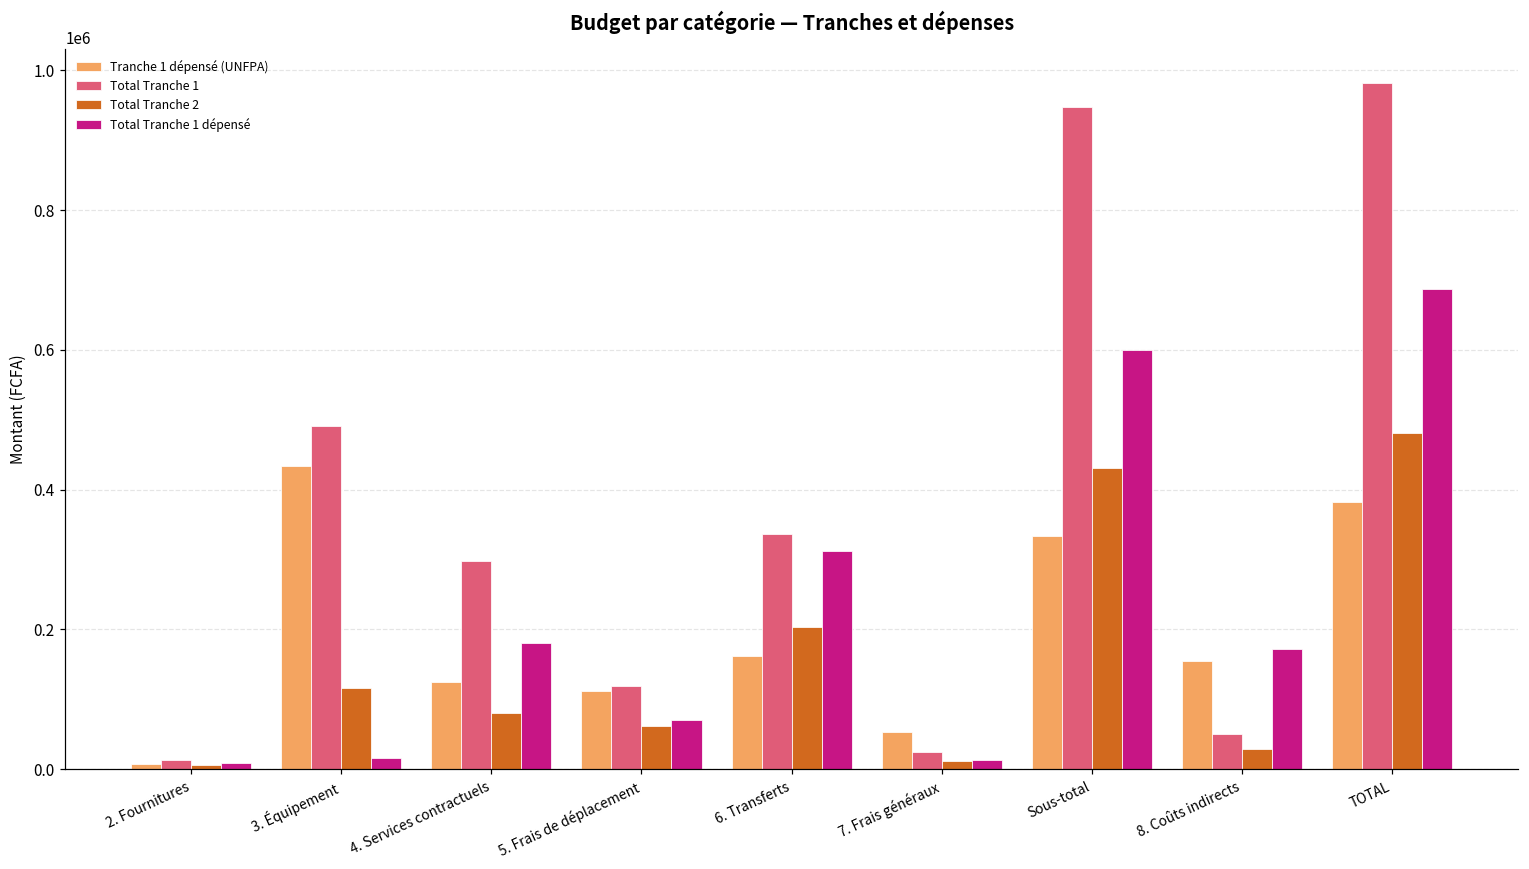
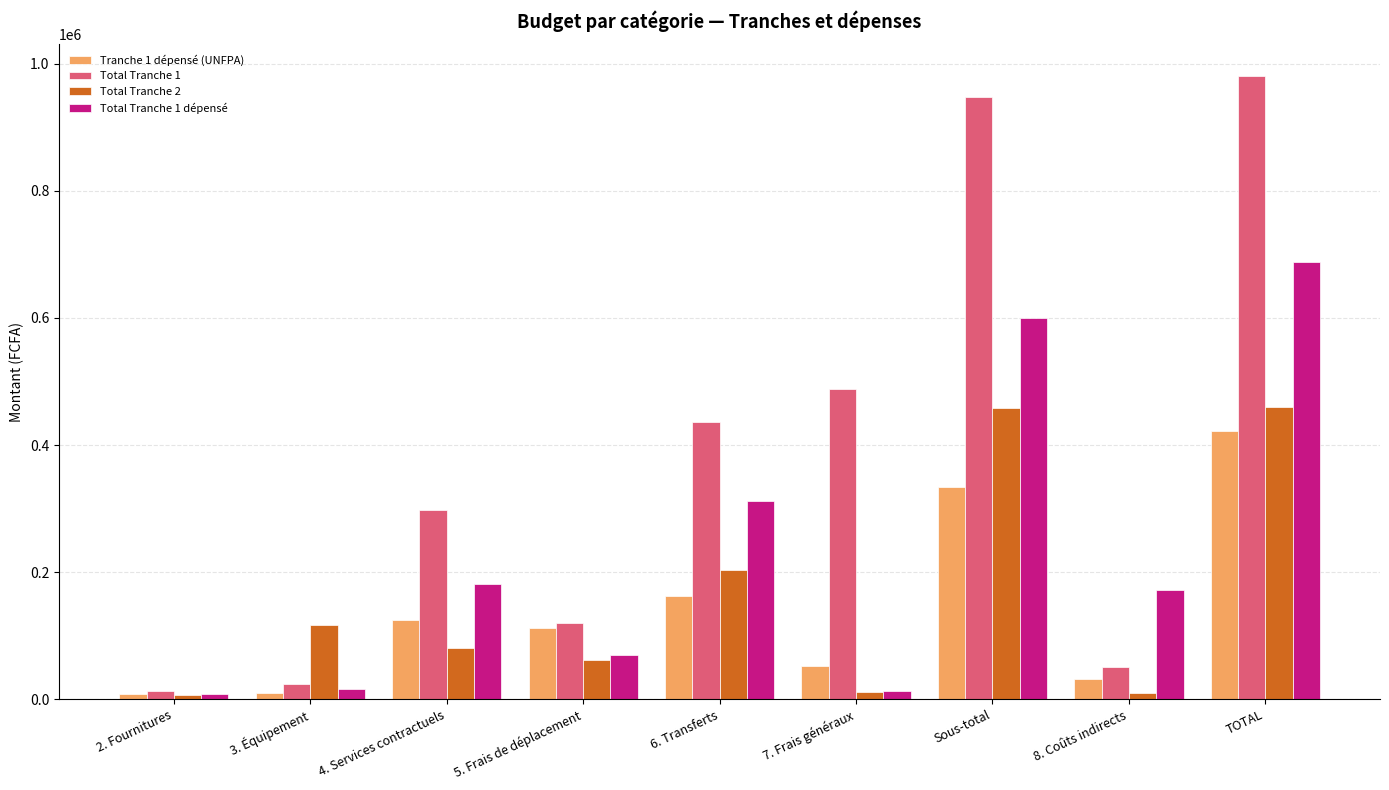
  {
    "Tranche 1 dépensé (UNFPA)": {
      "2. Fournitures": 10000,
-     "3. Équipement": 430000,
+     "3. Équipement": 10000,
      "4. Services contractuels": 120000,
      "5. Frais de déplacement": 110000,
      "6. Transferts": 160000,
      "7. Frais généraux": 50000,
      "Sous-total": 330000,
-     "8. Coûts indirects": 160000,
-     "TOTAL": 380000
+     "8. Coûts indirects": 30000,
+     "TOTAL": 420000
    },
    "Total Tranche 1": {
      "2. Fournitures": 10000,
-     "3. Équipement": 490000,
+     "3. Équipement": 20000,
      "4. Services contractuels": 300000,
      "5. Frais de déplacement": 120000,
-     "6. Transferts": 340000,
-     "7. Frais généraux": 20000,
+     "6. Transferts": 440000,
+     "7. Frais généraux": 490000,
      "Sous-total": 950000,
      "8. Coûts indirects": 50000,
      "TOTAL": 980000
    },
    "Total Tranche 2": {
      "2. Fournitures": 10000,
      "3. Équipement": 120000,
      "4. Services contractuels": 80000,
      "5. Frais de déplacement": 60000,
      "6. Transferts": 200000,
      "7. Frais généraux": 10000,
-     "Sous-total": 430000,
-     "8. Coûts indirects": 30000,
-     "TOTAL": 480000
+     "Sous-total": 460000,
+     "8. Coûts indirects": 10000,
+     "TOTAL": 460000
    },
    "Total Tranche 1 dépensé": {
      "2. Fournitures": 10000,
      "3. Équipement": 20000,
      "4. Services contractuels": 180000,
      "5. Frais de déplacement": 70000,
      "6. Transferts": 310000,
      "7. Frais généraux": 10000,
      "Sous-total": 600000,
      "8. Coûts indirects": 170000,
      "TOTAL": 690000
    }
  }
